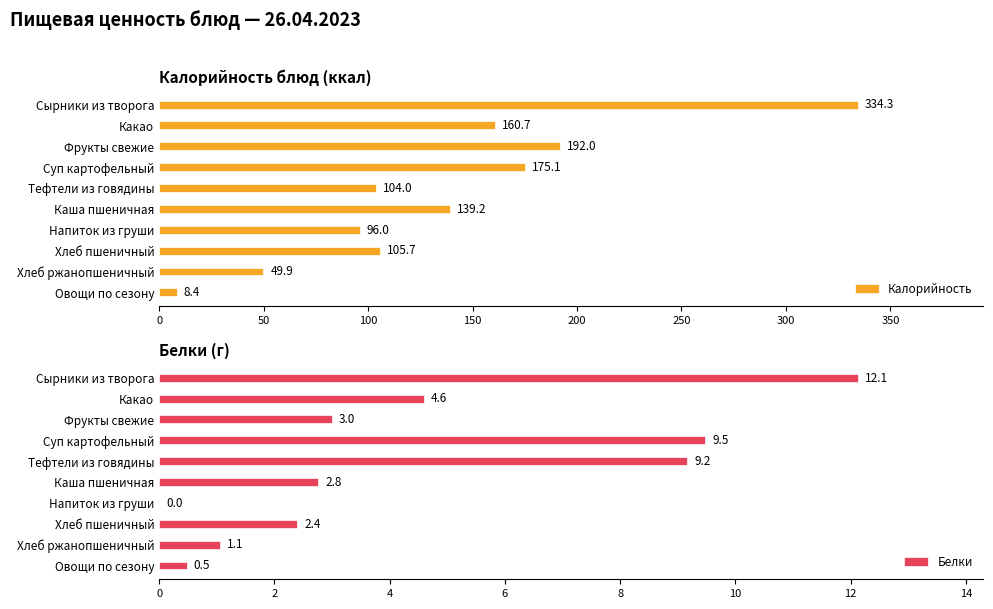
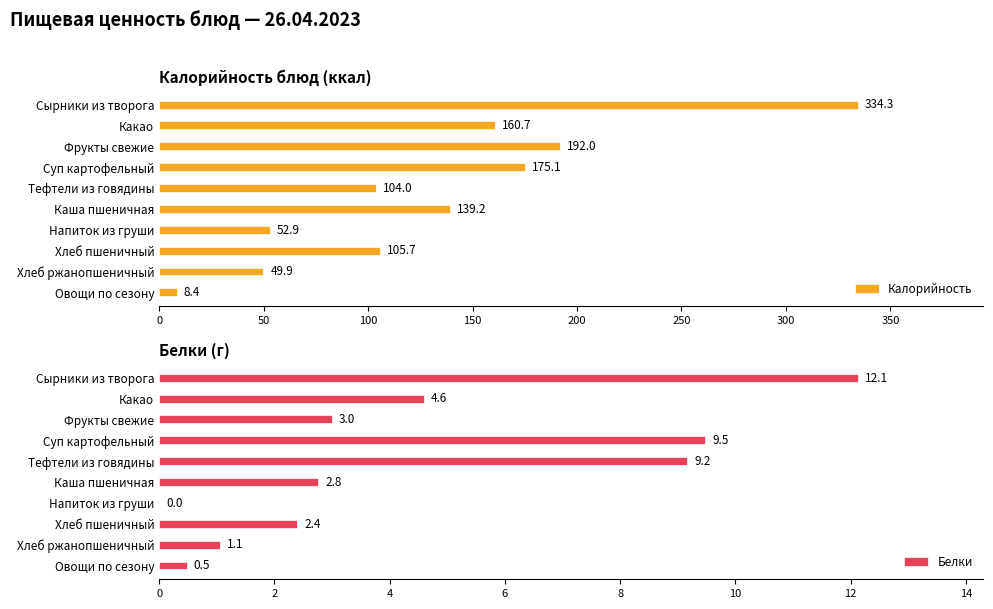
  {
    "Калорийность блюд (ккал)": {
      "Сырники из творога": 334.3,
      "Какао": 160.7,
      "Фрукты свежие": 192.0,
      "Суп картофельный": 175.1,
      "Тефтели из говядины": 104.0,
      "Каша пшеничная": 139.2,
-     "Напиток из груши": 96.0,
+     "Напиток из груши": 52.9,
      "Хлеб пшеничный": 105.7,
      "Хлеб ржанопшеничный": 49.9,
      "Овощи по сезону": 8.4
    },
    "Белки (г)": {
      "Сырники из творога": 12.1,
      "Какао": 4.6,
      "Фрукты свежие": 3.0,
      "Суп картофельный": 9.5,
      "Тефтели из говядины": 9.2,
      "Каша пшеничная": 2.8,
      "Напиток из груши": 0.0,
      "Хлеб пшеничный": 2.4,
      "Хлеб ржанопшеничный": 1.1,
      "Овощи по сезону": 0.5
    }
  }
